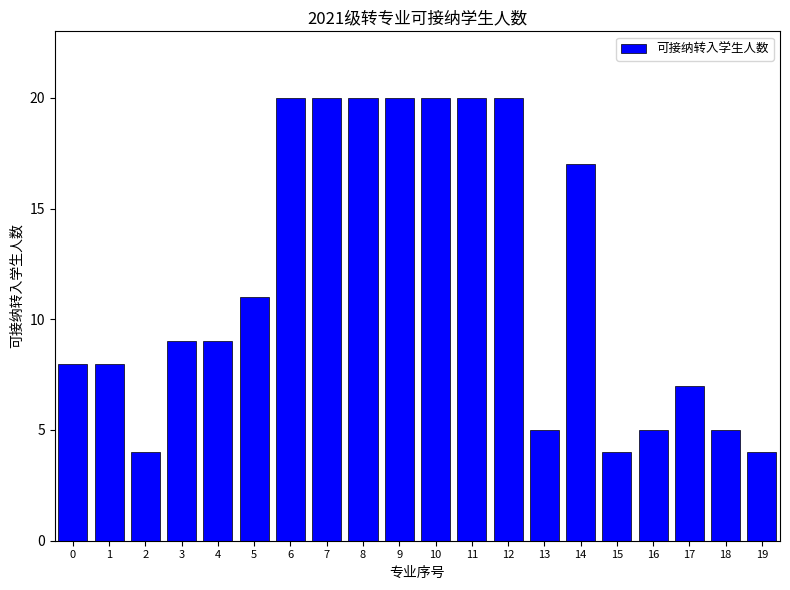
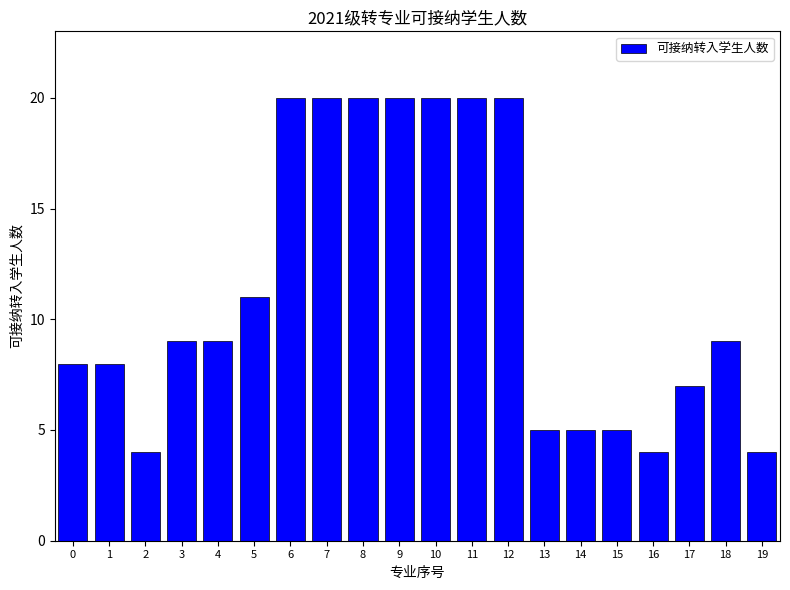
  {
    "0": 8,
    "1": 8,
    "2": 4,
    "3": 9,
    "4": 9,
    "5": 11,
    "6": 20,
    "7": 20,
    "8": 20,
    "9": 20,
    "10": 20,
    "11": 20,
    "12": 20,
    "13": 5,
-   "14": 17,
-   "15": 4,
-   "16": 5,
+   "14": 5,
+   "15": 5,
+   "16": 4,
    "17": 7,
-   "18": 5,
+   "18": 9,
    "19": 4
  }
